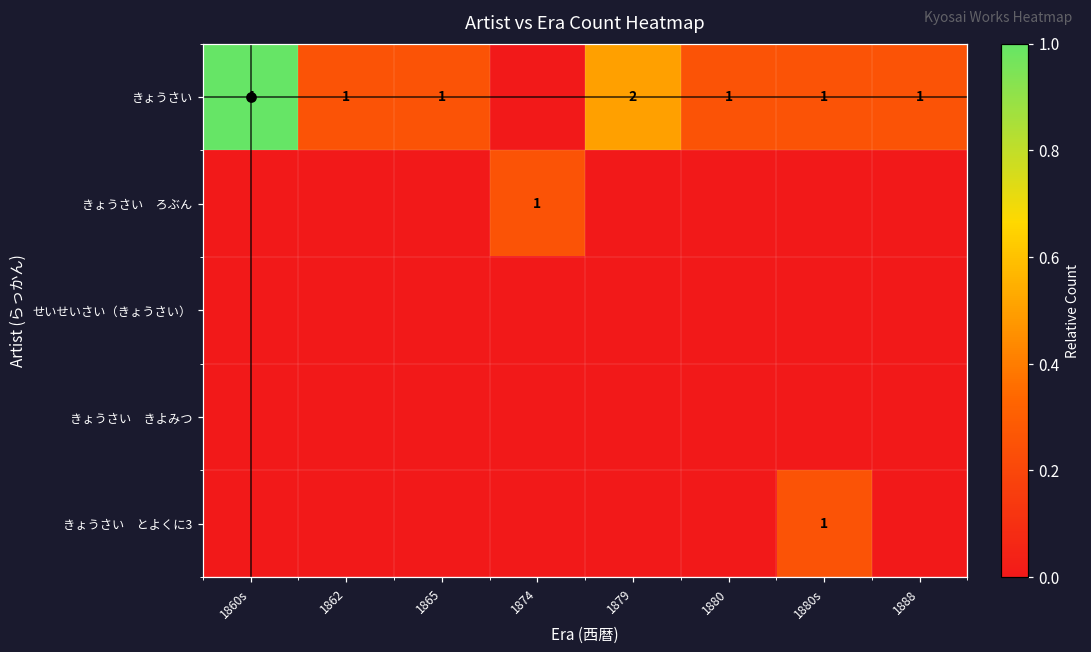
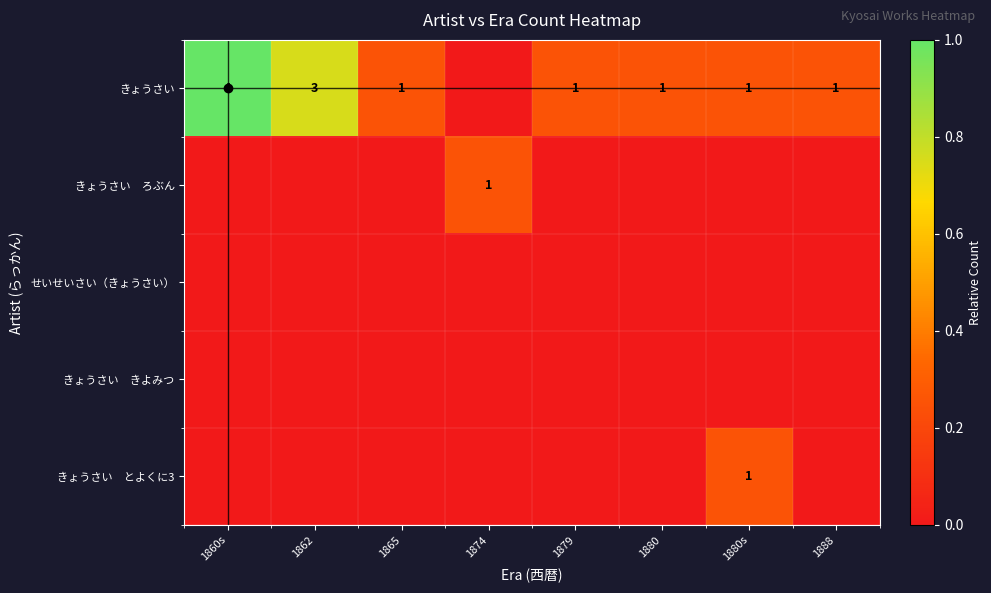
  {
    "きょうさい": {
-     "1862": 1,
+     "1862": 3,
      "1865": 1,
-     "1879": 2,
+     "1879": 1,
      "1880": 1,
      "1880s": 1,
      "1888": 1
    },
    "きょうさい ろぶん": {
      "1874": 1
    },
    "きょうさい とよくに3": {
      "1880s": 1
    }
  }
